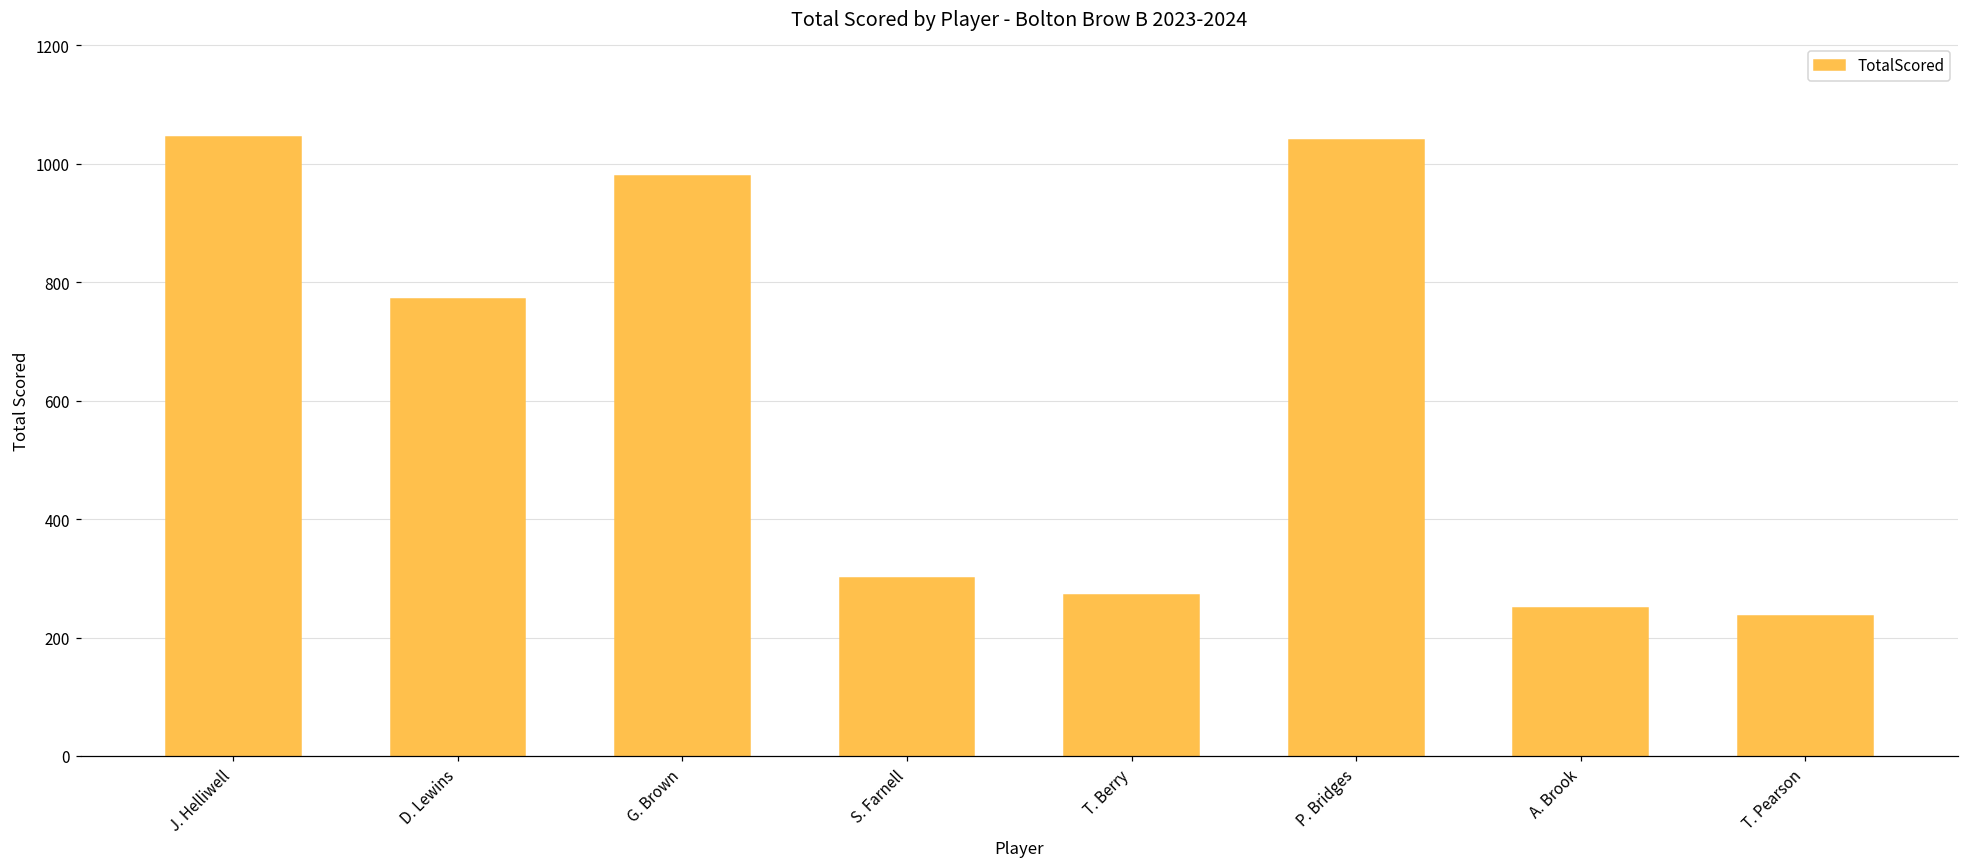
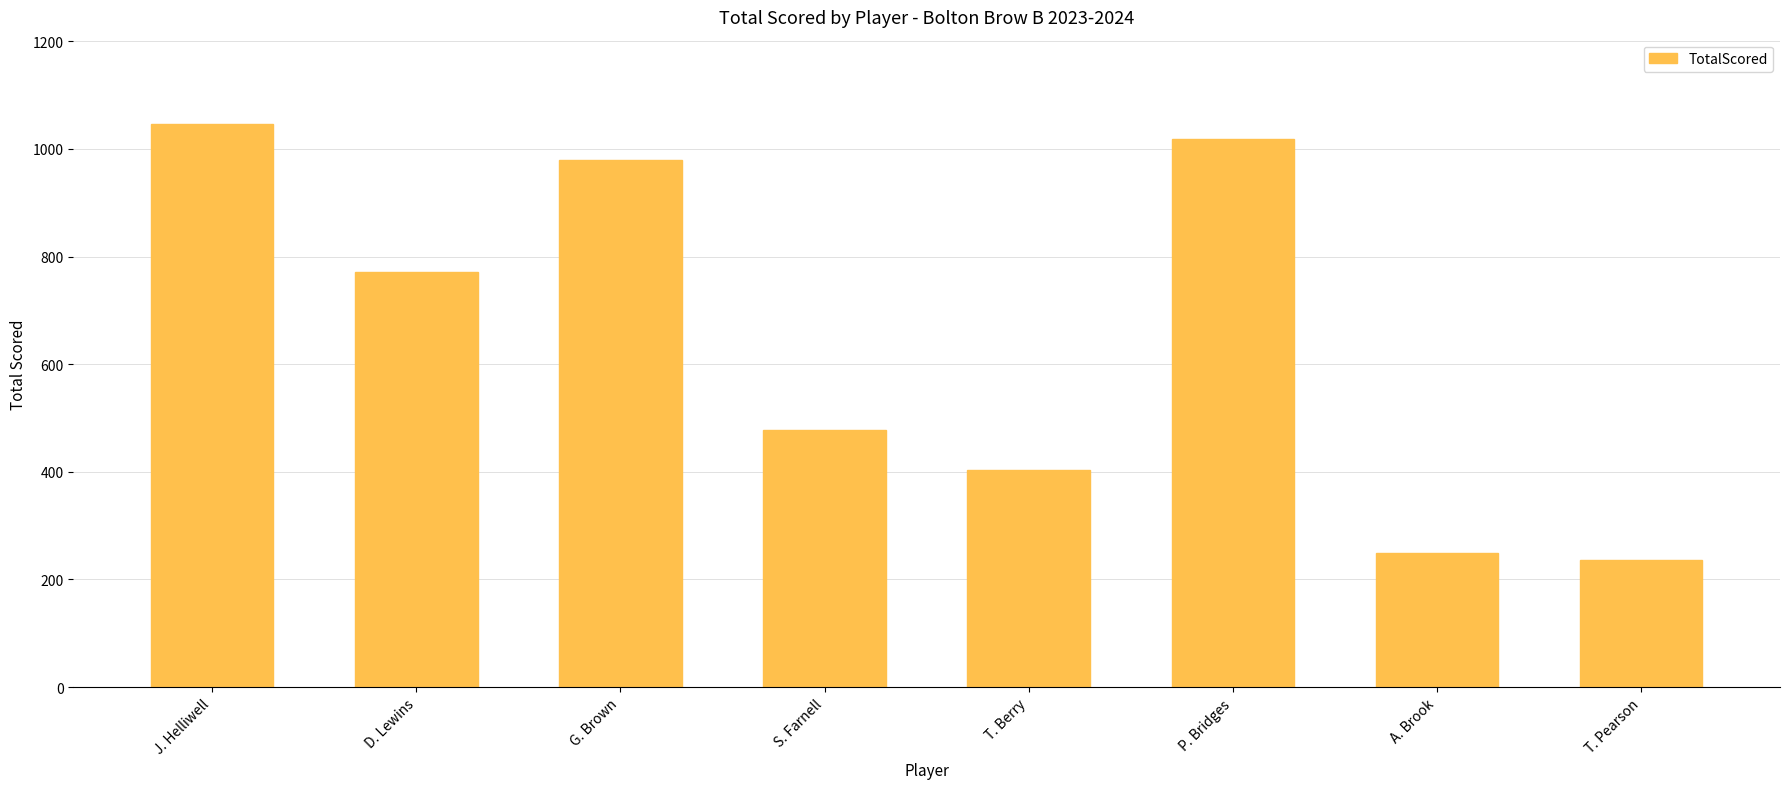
  {
    "J. Helliwell": 1050,
    "D. Lewins": 770,
    "G. Brown": 980,
-   "S. Farnell": 300,
-   "T. Berry": 270,
-   "P. Bridges": 1040,
+   "S. Farnell": 480,
+   "T. Berry": 400,
+   "P. Bridges": 1020,
    "A. Brook": 250,
    "T. Pearson": 240
  }
